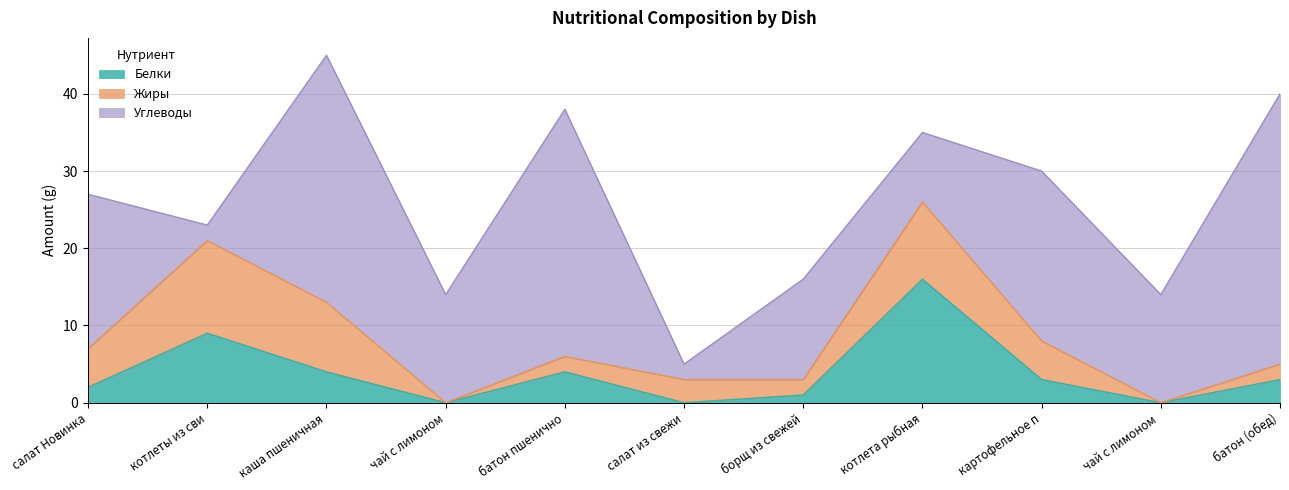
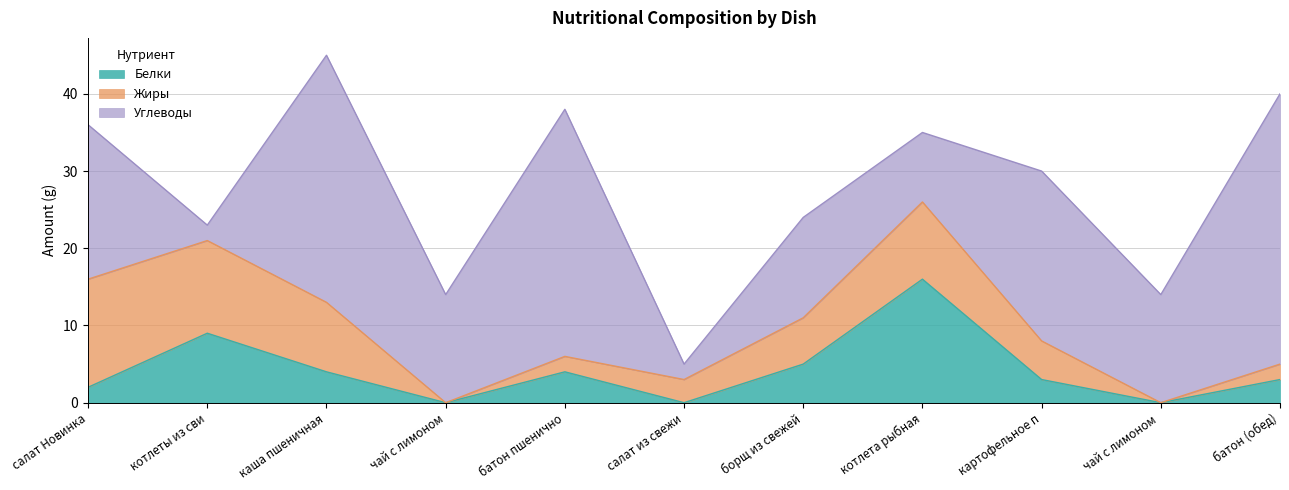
  {
    "Белки": {
      "салат Новинка": 2,
      "котлеты из сви": 9,
      "каша пшеничная": 4,
      "батон пшенично": 4,
      "салат из свежи": 0,
-     "борщ из свежей": 1,
+     "борщ из свежей": 5,
      "котлета рыбная": 16,
      "картофельное п": 3,
      "батон (обед)": 3
    },
    "Жиры": {
-     "салат Новинка": 5,
+     "салат Новинка": 14,
      "котлеты из сви": 12,
      "каша пшеничная": 9,
      "батон пшенично": 2,
      "салат из свежи": 3,
-     "борщ из свежей": 2,
+     "борщ из свежей": 6,
      "котлета рыбная": 10,
      "картофельное п": 5,
      "батон (обед)": 2
    },
    "Углеводы": {
      "салат Новинка": 20,
      "котлеты из сви": 2,
      "каша пшеничная": 32,
      "батон пшенично": 32,
      "салат из свежи": 2,
      "борщ из свежей": 13,
      "котлета рыбная": 9,
      "картофельное п": 22,
      "батон (обед)": 35
    }
  }
